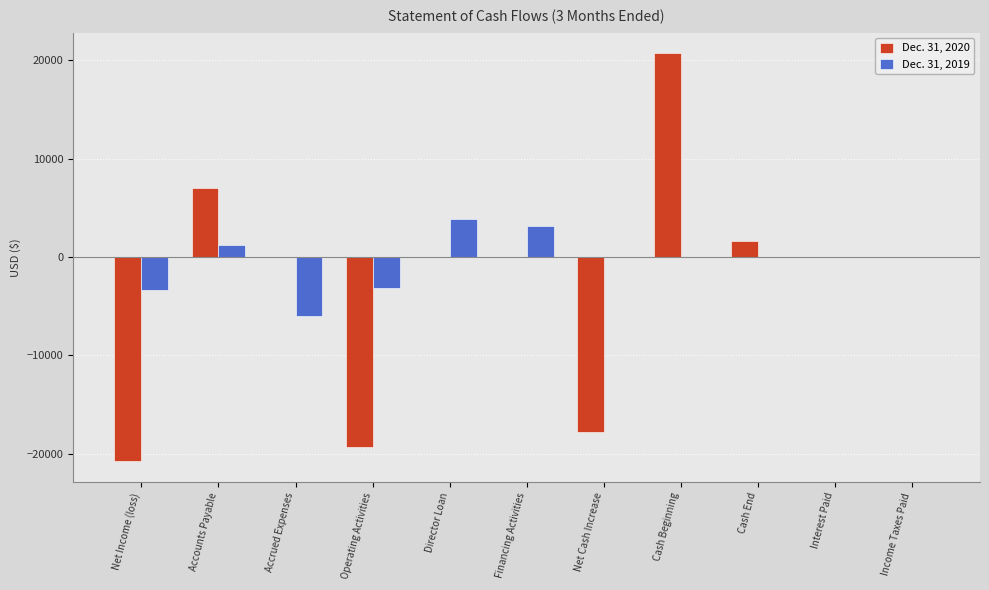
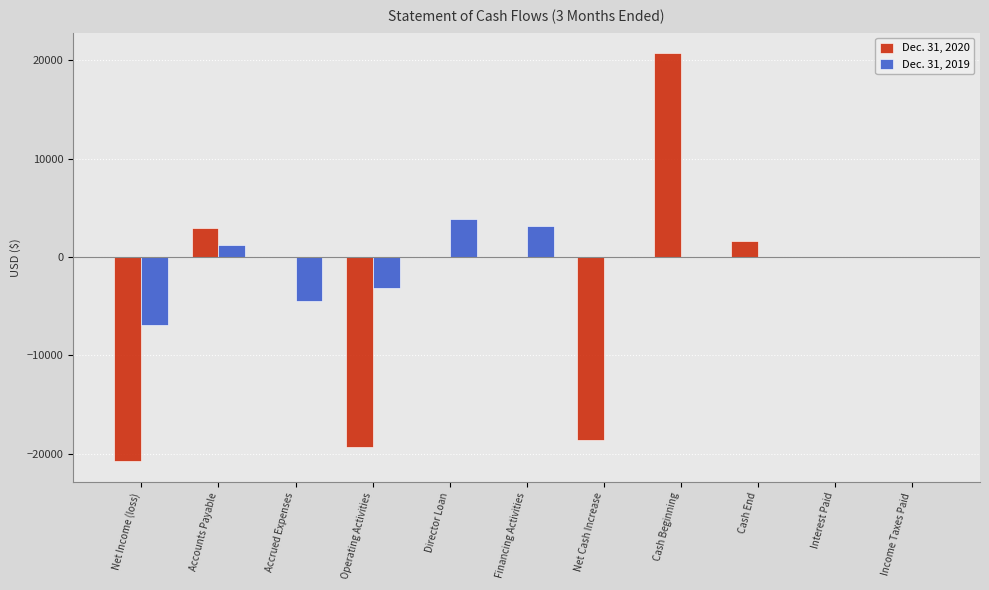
  {
    "Dec. 31, 2020": {
      "Net Income (loss)": -21000,
-     "Accounts Payable": 7000,
+     "Accounts Payable": 3000,
      "Accrued Expenses": 0,
      "Operating Activities": -19000,
      "Director Loan": 0,
      "Financing Activities": 0,
-     "Net Cash Increase": -18000,
+     "Net Cash Increase": -19000,
      "Cash Beginning": 21000,
      "Cash End": 2000,
      "Interest Paid": 0,
      "Income Taxes Paid": 0
    },
    "Dec. 31, 2019": {
-     "Net Income (loss)": -3000,
+     "Net Income (loss)": -7000,
      "Accounts Payable": 1000,
-     "Accrued Expenses": -6000,
+     "Accrued Expenses": -5000,
      "Operating Activities": -3000,
      "Director Loan": 4000,
      "Financing Activities": 3000,
      "Net Cash Increase": 0,
      "Cash Beginning": 0,
      "Cash End": 0,
      "Interest Paid": 0,
      "Income Taxes Paid": 0
    }
  }
